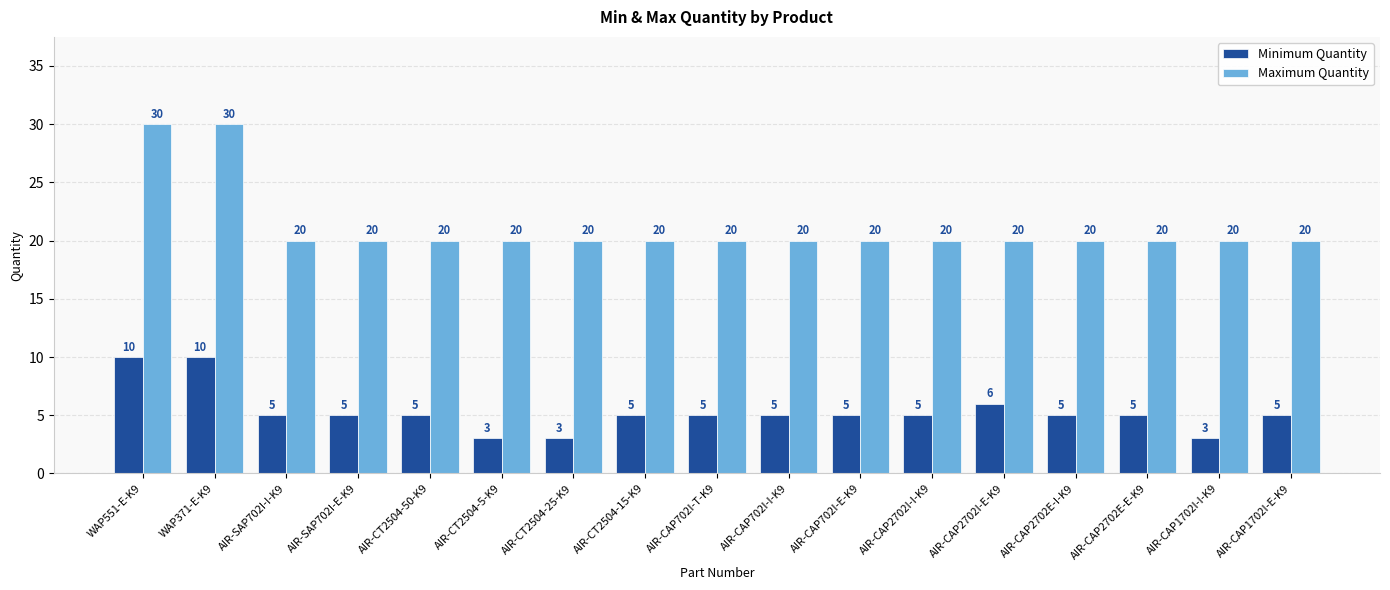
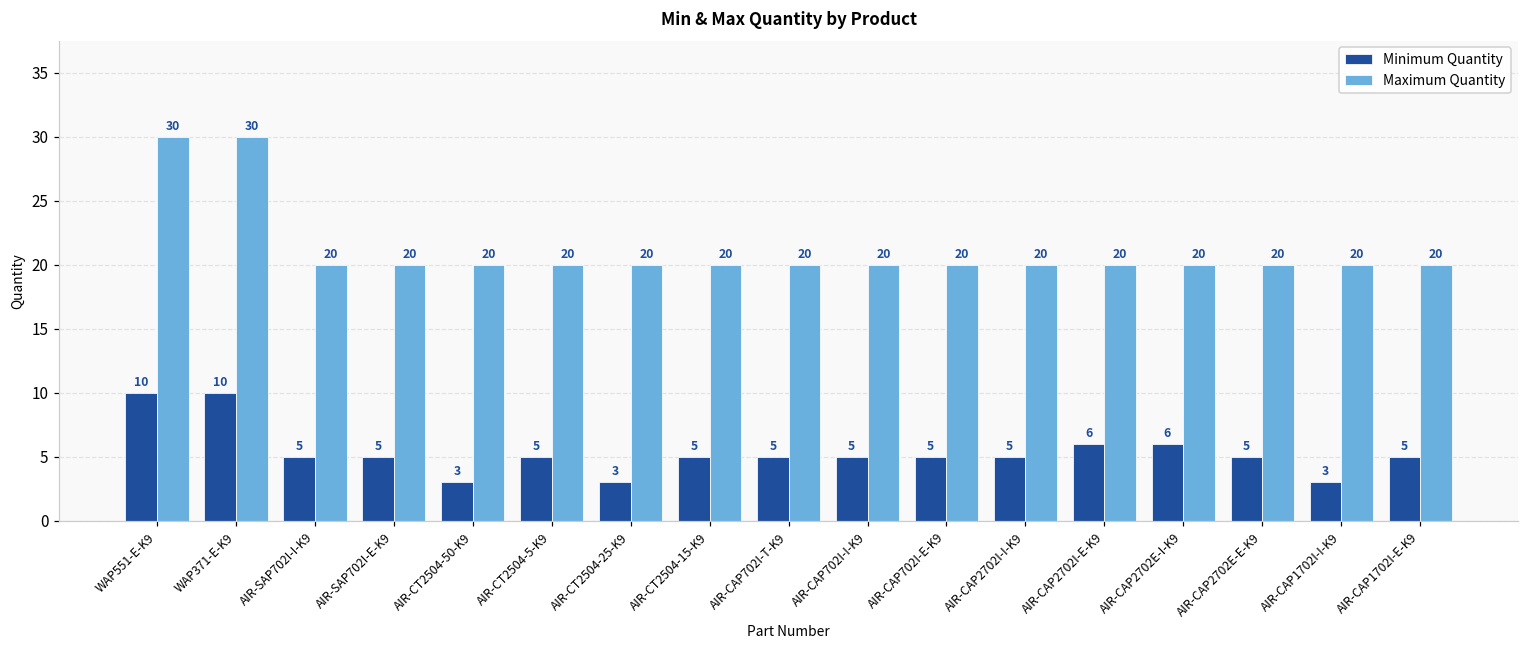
  {
    "Minimum Quantity": {
      "WAP551-E-K9": 10,
      "WAP371-E-K9": 10,
      "AIR-SAP702I-I-K9": 5,
      "AIR-SAP702I-E-K9": 5,
-     "AIR-CT2504-50-K9": 5,
-     "AIR-CT2504-5-K9": 3,
+     "AIR-CT2504-50-K9": 3,
+     "AIR-CT2504-5-K9": 5,
      "AIR-CT2504-25-K9": 3,
      "AIR-CT2504-15-K9": 5,
      "AIR-CAP702I-T-K9": 5,
      "AIR-CAP702I-I-K9": 5,
      "AIR-CAP702I-E-K9": 5,
      "AIR-CAP2702I-I-K9": 5,
      "AIR-CAP2702I-E-K9": 6,
-     "AIR-CAP2702E-I-K9": 5,
+     "AIR-CAP2702E-I-K9": 6,
      "AIR-CAP2702E-E-K9": 5,
      "AIR-CAP1702I-I-K9": 3,
      "AIR-CAP1702I-E-K9": 5
    },
    "Maximum Quantity": {
      "WAP551-E-K9": 30,
      "WAP371-E-K9": 30,
      "AIR-SAP702I-I-K9": 20,
      "AIR-SAP702I-E-K9": 20,
      "AIR-CT2504-50-K9": 20,
      "AIR-CT2504-5-K9": 20,
      "AIR-CT2504-25-K9": 20,
      "AIR-CT2504-15-K9": 20,
      "AIR-CAP702I-T-K9": 20,
      "AIR-CAP702I-I-K9": 20,
      "AIR-CAP702I-E-K9": 20,
      "AIR-CAP2702I-I-K9": 20,
      "AIR-CAP2702I-E-K9": 20,
      "AIR-CAP2702E-I-K9": 20,
      "AIR-CAP2702E-E-K9": 20,
      "AIR-CAP1702I-I-K9": 20,
      "AIR-CAP1702I-E-K9": 20
    }
  }
